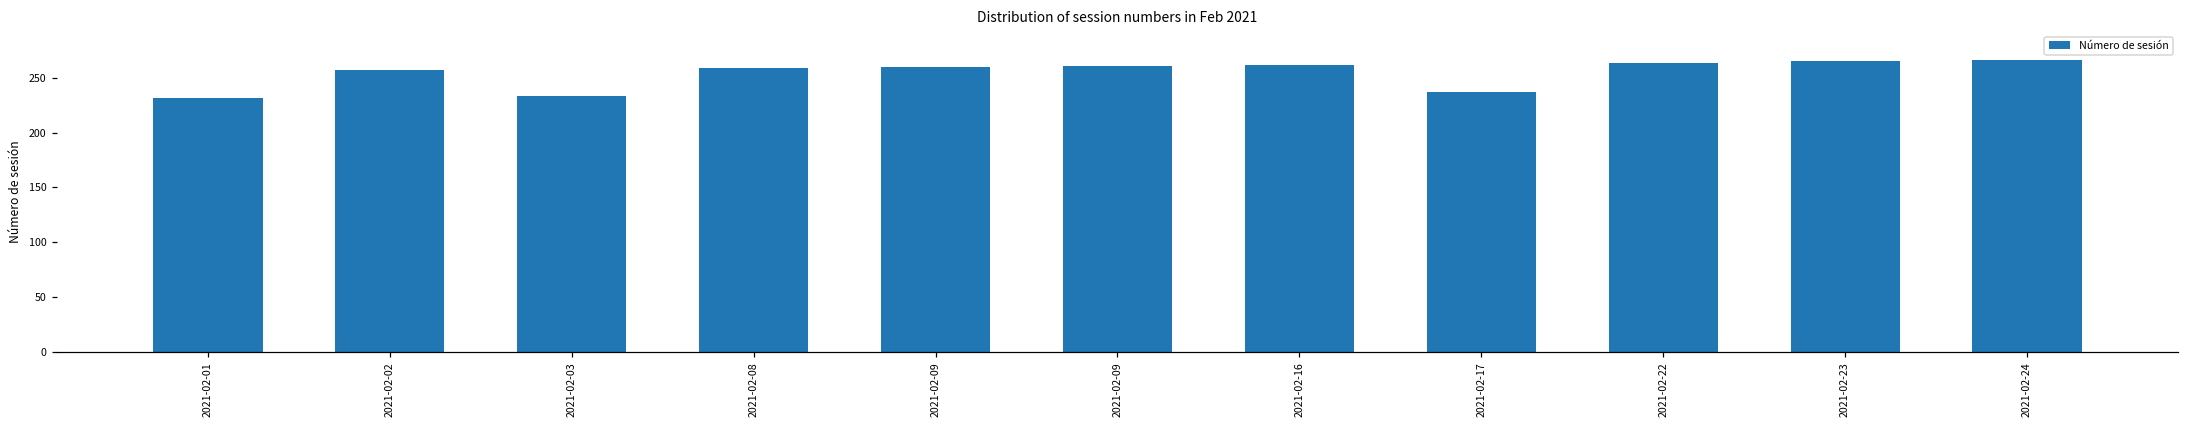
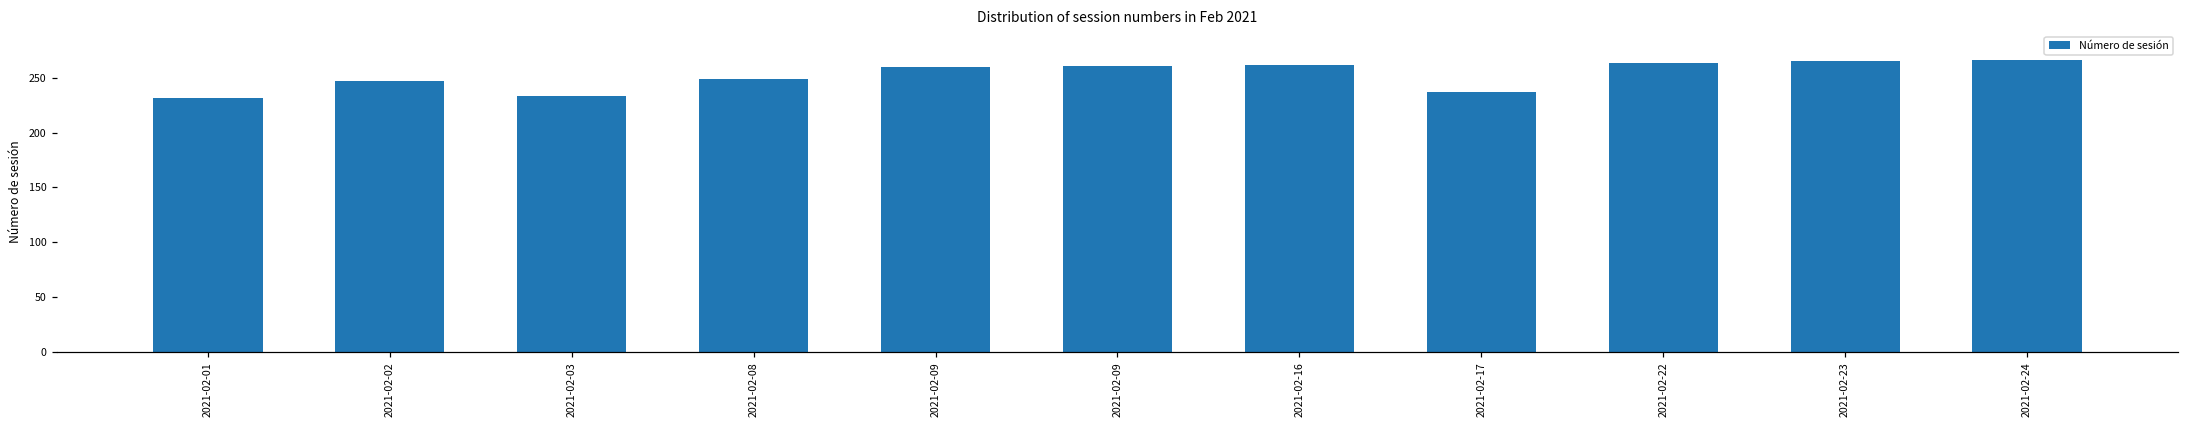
  {
    "2021-02-01": 230,
-   "2021-02-02": 260,
+   "2021-02-02": 250,
    "2021-02-03": 230,
-   "2021-02-08": 260,
+   "2021-02-08": 250,
    "2021-02-16": 260,
    "2021-02-17": 240,
    "2021-02-22": 260,
    "2021-02-23": 270,
    "2021-02-24": 270
  }
